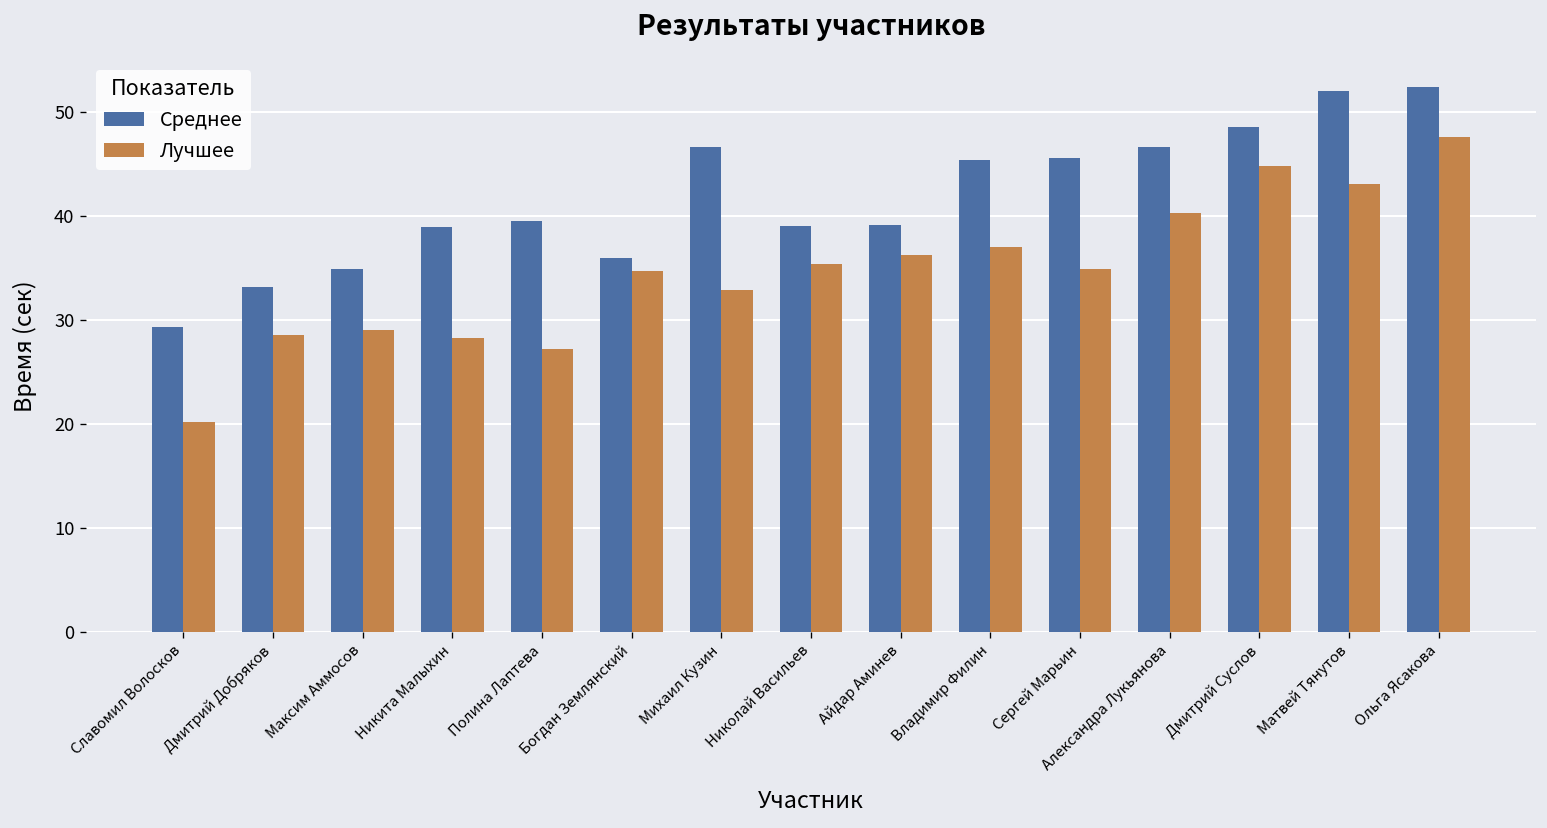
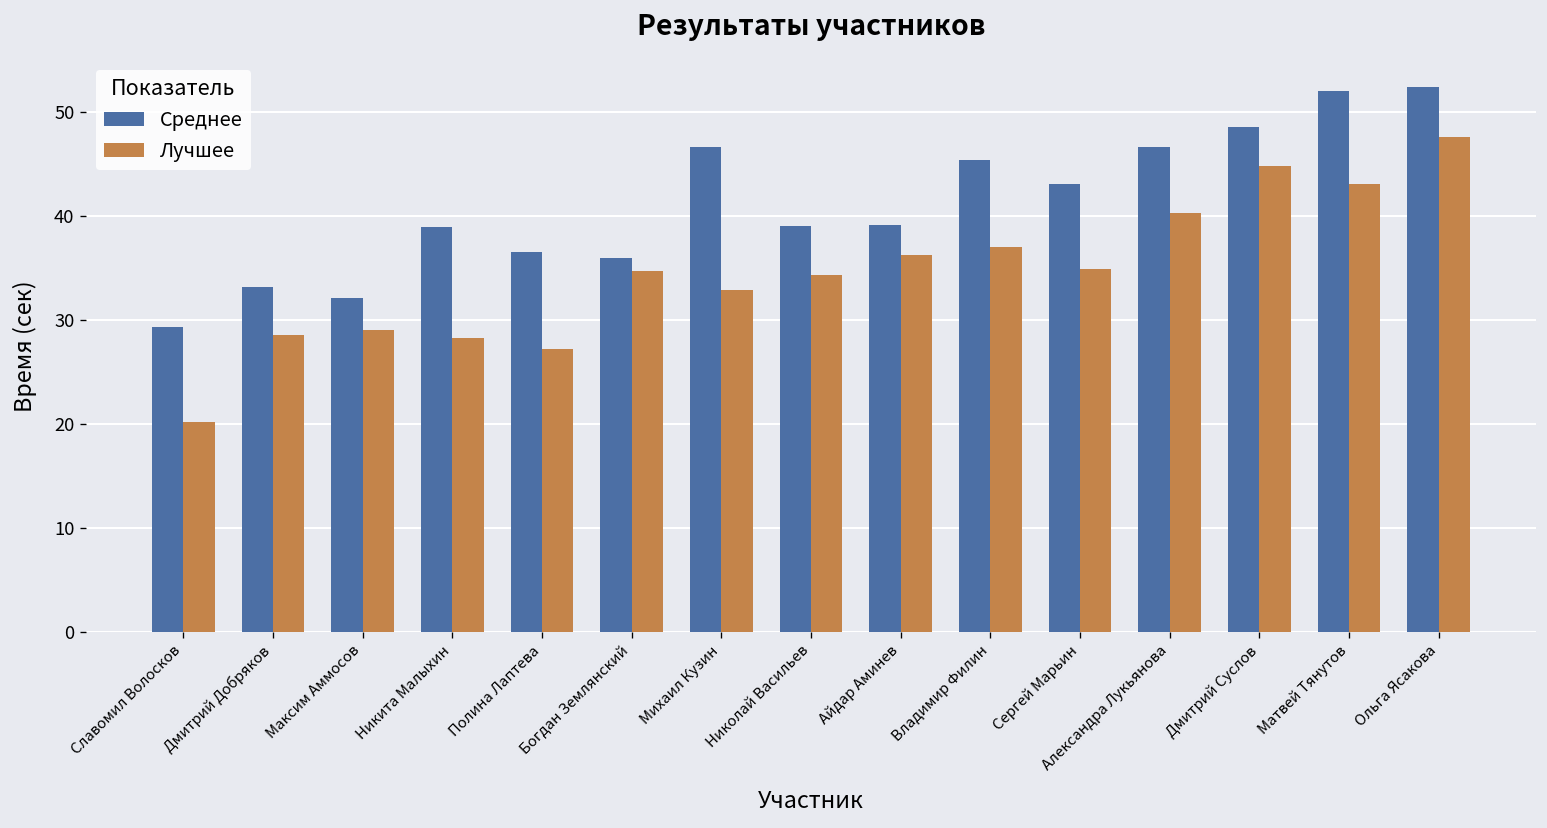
  {
    "Среднее": {
      "Славомил Волосков": 29,
      "Дмитрий Добряков": 33,
-     "Максим Аммосов": 35,
+     "Максим Аммосов": 32,
      "Никита Малыхин": 39,
-     "Полина Лаптева": 40,
+     "Полина Лаптева": 37,
      "Богдан Землянский": 36,
      "Михаил Кузин": 47,
      "Николай Васильев": 39,
      "Айдар Аминев": 39,
      "Владимир Филин": 45,
-     "Сергей Марьин": 46,
+     "Сергей Марьин": 43,
      "Александра Лукьянова": 47,
      "Дмитрий Суслов": 49,
      "Матвей Тянутов": 52,
      "Ольга Ясакова": 52
    },
    "Лучшее": {
      "Славомил Волосков": 20,
      "Дмитрий Добряков": 29,
      "Максим Аммосов": 29,
      "Никита Малыхин": 28,
      "Полина Лаптева": 27,
      "Богдан Землянский": 35,
      "Михаил Кузин": 33,
-     "Николай Васильев": 35,
+     "Николай Васильев": 34,
      "Айдар Аминев": 36,
      "Владимир Филин": 37,
      "Сергей Марьин": 35,
      "Александра Лукьянова": 40,
      "Дмитрий Суслов": 45,
      "Матвей Тянутов": 43,
      "Ольга Ясакова": 48
    }
  }
